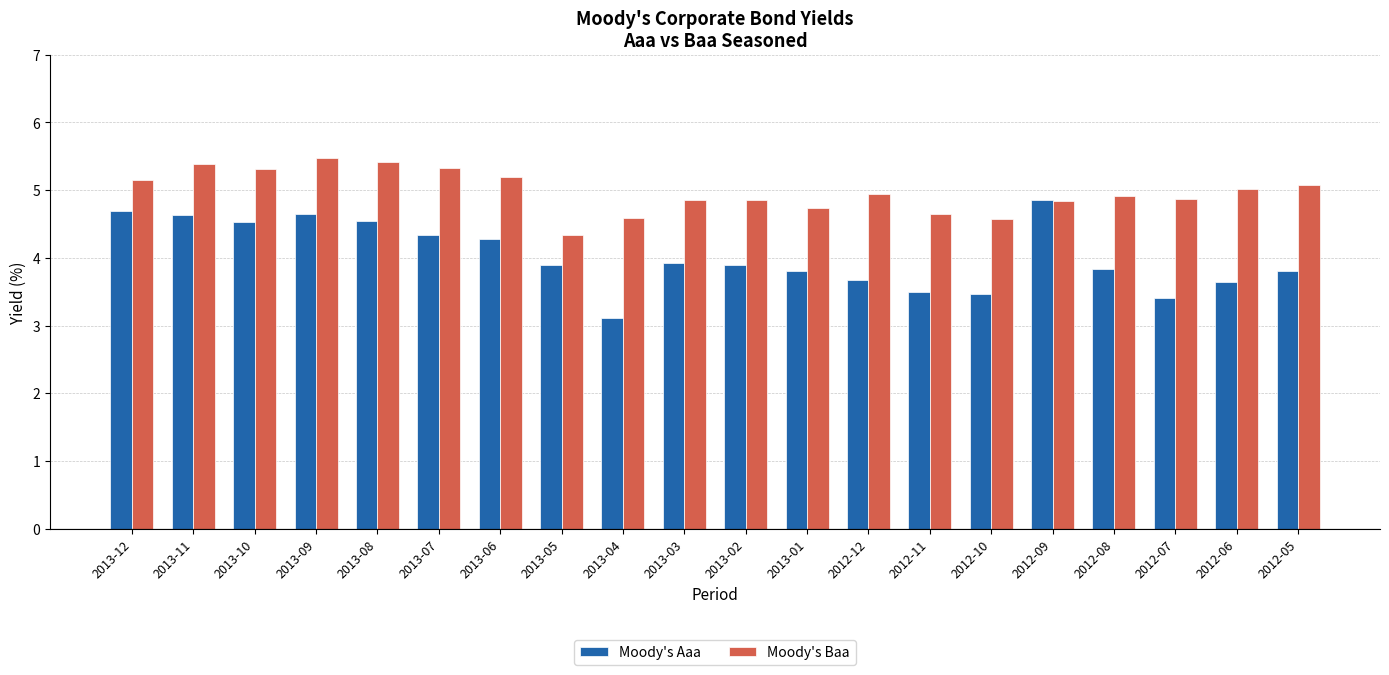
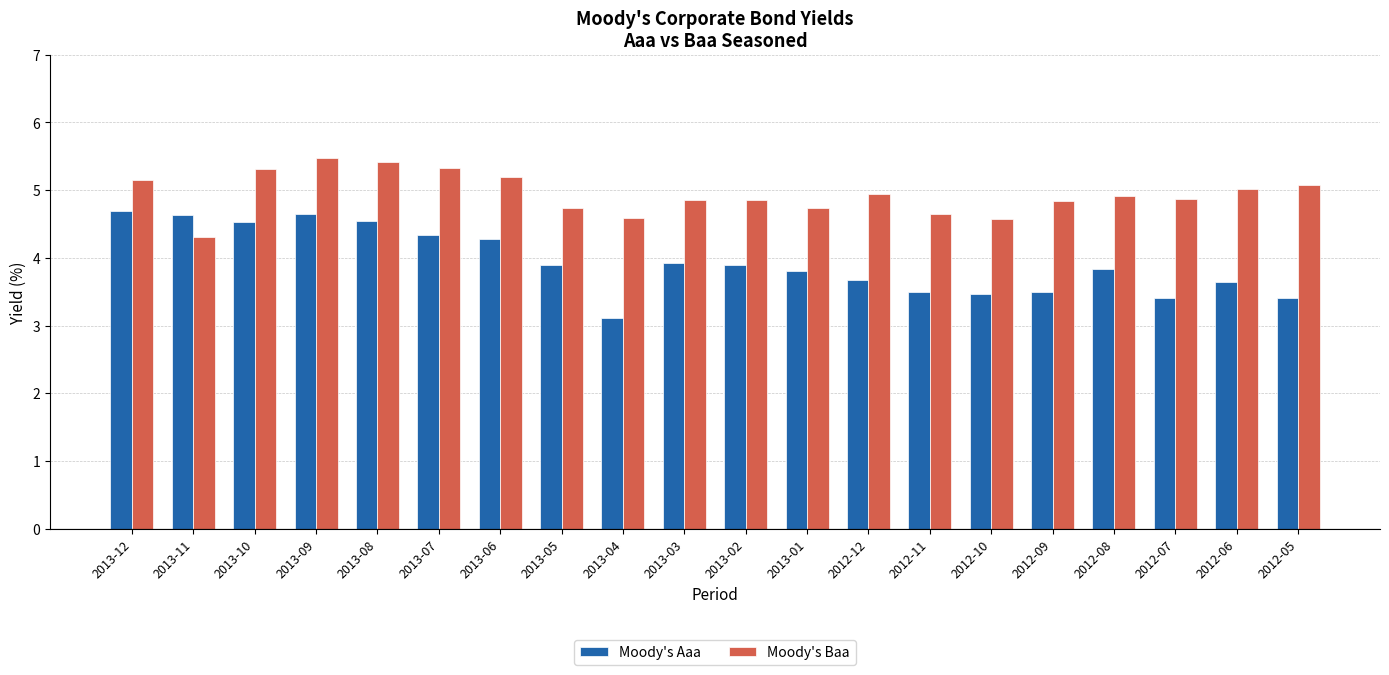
  {
    "Moody's Aaa": {
      "2013-12": 4.7,
      "2013-11": 4.6,
      "2013-10": 4.5,
      "2013-09": 4.6,
      "2013-08": 4.5,
      "2013-07": 4.3,
      "2013-06": 4.3,
      "2013-05": 3.9,
      "2013-04": 3.1,
      "2013-03": 3.9,
      "2013-02": 3.9,
      "2013-01": 3.8,
      "2012-12": 3.7,
      "2012-11": 3.5,
      "2012-10": 3.5,
-     "2012-09": 4.9,
+     "2012-09": 3.5,
      "2012-08": 3.8,
      "2012-07": 3.4,
      "2012-06": 3.6,
-     "2012-05": 3.8
+     "2012-05": 3.4
    },
    "Moody's Baa": {
      "2013-12": 5.2,
-     "2013-11": 5.4,
+     "2013-11": 4.3,
      "2013-10": 5.3,
      "2013-09": 5.5,
      "2013-08": 5.4,
      "2013-07": 5.3,
      "2013-06": 5.2,
-     "2013-05": 4.3,
+     "2013-05": 4.7,
      "2013-04": 4.6,
      "2013-03": 4.9,
      "2013-02": 4.9,
      "2013-01": 4.7,
      "2012-12": 4.9,
      "2012-11": 4.6,
      "2012-10": 4.6,
      "2012-09": 4.8,
      "2012-08": 4.9,
      "2012-07": 4.9,
      "2012-06": 5.0,
      "2012-05": 5.1
    }
  }
